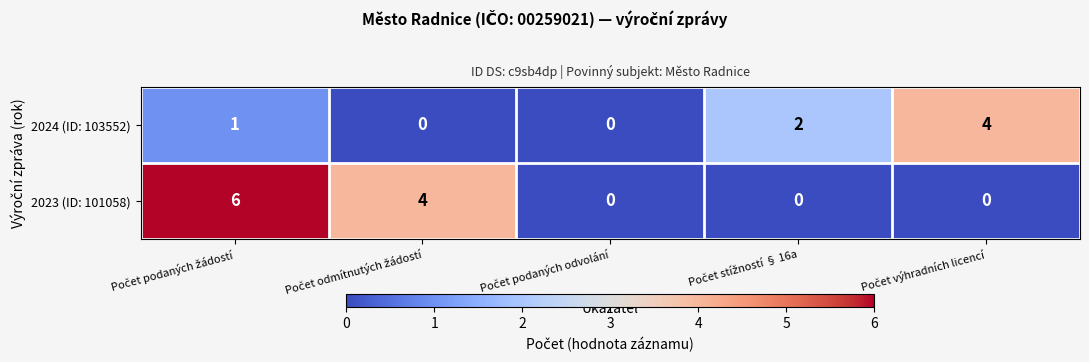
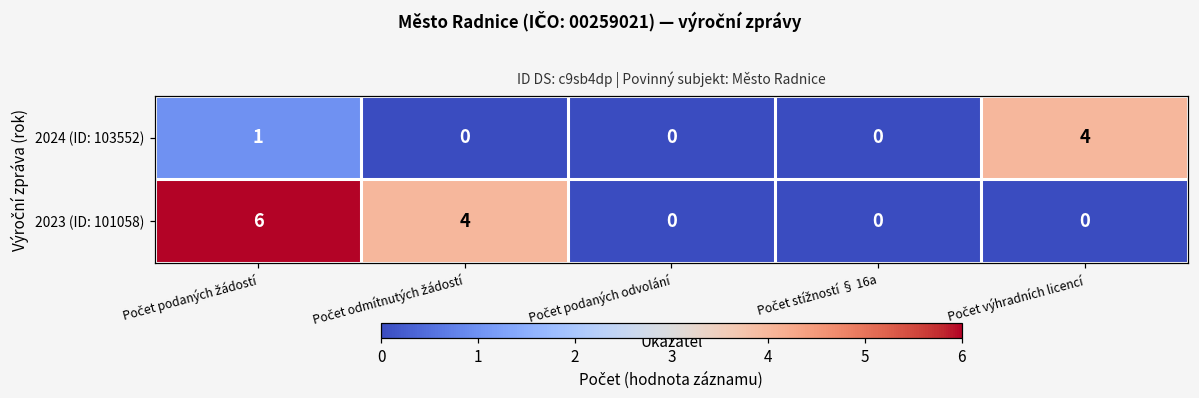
  {
    "2024 (ID: 103552)": {
      "Počet podaných žádostí": 1,
      "Počet odmítnutých žádostí": 0,
      "Počet podaných odvolání": 0,
-     "Počet stížností § 16a": 2,
+     "Počet stížností § 16a": 0,
      "Počet výhradních licencí": 4
    },
    "2023 (ID: 101058)": {
      "Počet podaných žádostí": 6,
      "Počet odmítnutých žádostí": 4,
      "Počet podaných odvolání": 0,
      "Počet stížností § 16a": 0,
      "Počet výhradních licencí": 0
    }
  }
